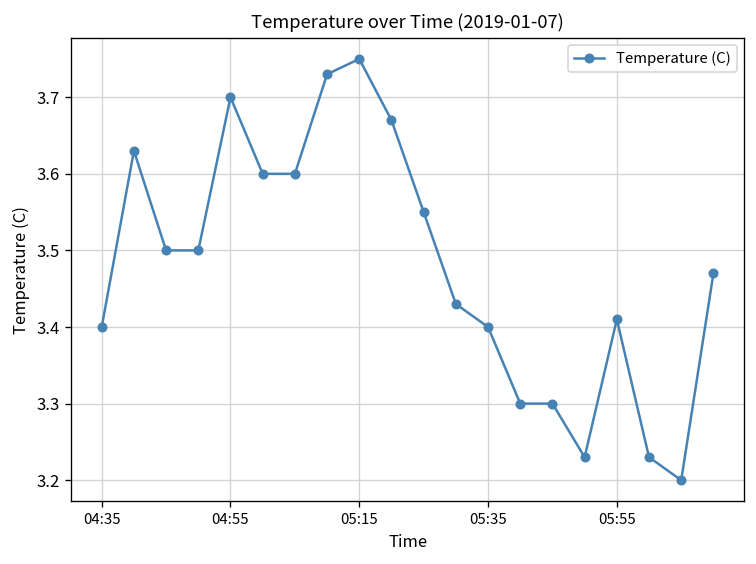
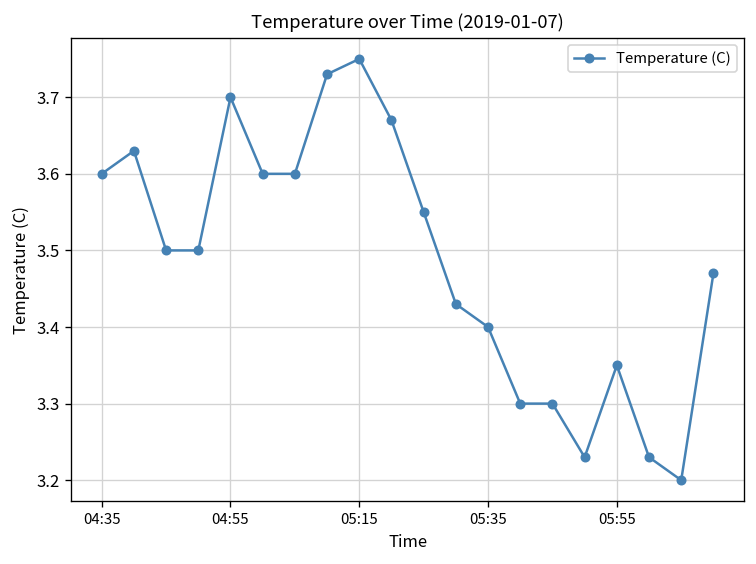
  {
-   "04:35": 3.4,
+   "04:35": 3.6,
    "04:55": 3.70,
    "05:15": 3.75,
    "05:35": 3.40,
-   "05:55": 3.41
+   "05:55": 3.35
  }
